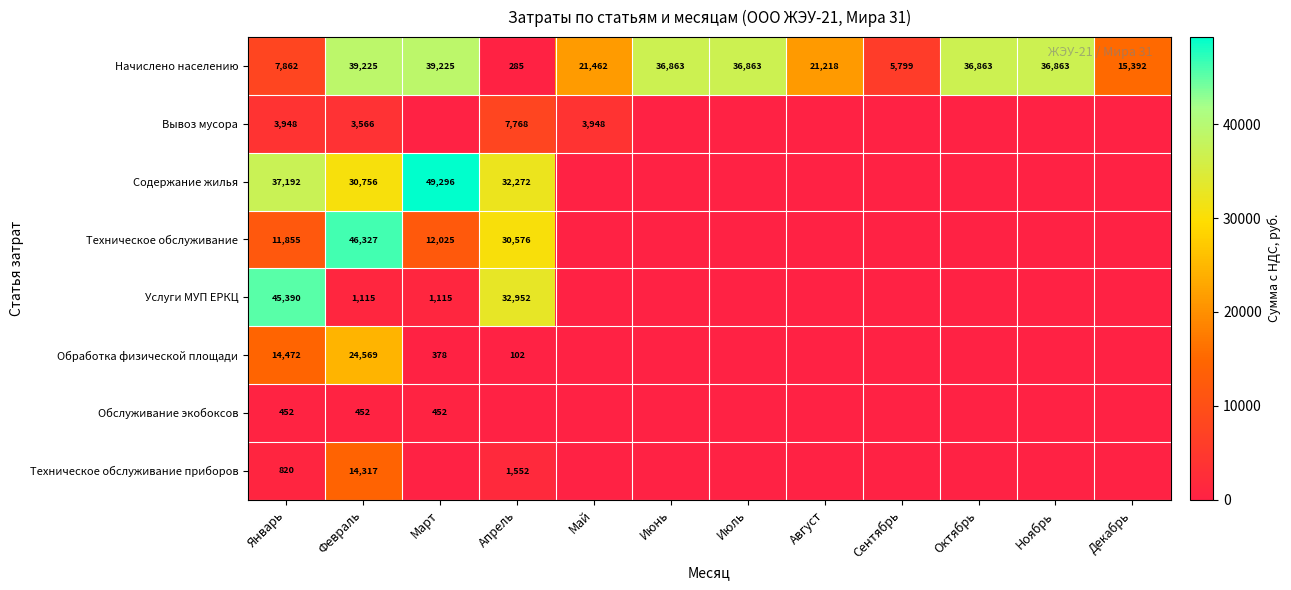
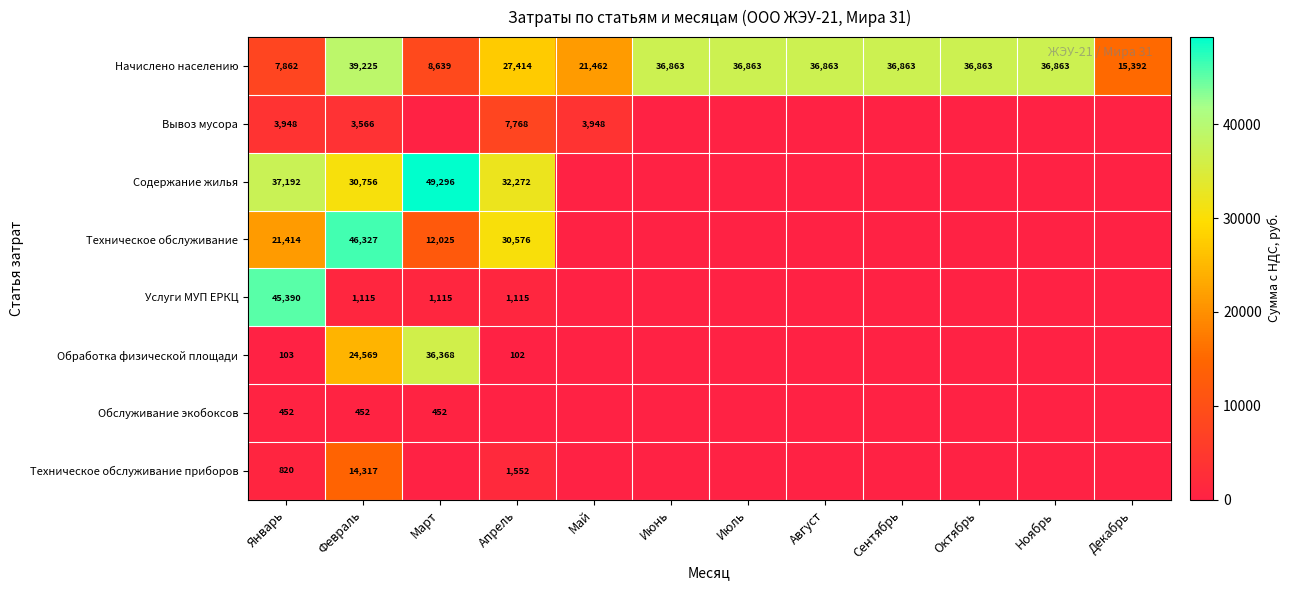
  {
    "Начислено населению": {
      "Январь": "7,862",
      "Февраль": "39,225",
-     "Март": "39,225",
-     "Апрель": "285",
+     "Март": "8,639",
+     "Апрель": "27,414",
      "Май": "21,462",
      "Июнь": "36,863",
      "Июль": "36,863",
-     "Август": "21,218",
-     "Сентябрь": "5,799",
+     "Август": "36,863",
+     "Сентябрь": "36,863",
      "Октябрь": "36,863",
      "Ноябрь": "36,863"
    },
    "Вывоз мусора": {
      "Январь": "3,948",
      "Февраль": "3,566",
      "Апрель": "7,768",
      "Май": "3,948"
    },
    "Содержание жилья": {
      "Январь": "37,192",
      "Февраль": "30,756",
      "Март": "49,296",
      "Апрель": "32,272"
    },
    "Техническое обслуживание": {
-     "Январь": "11,855",
+     "Январь": "21,414",
      "Февраль": "46,327",
      "Март": "12,025",
      "Апрель": "30,576"
    },
    "Услуги МУП ЕРКЦ": {
      "Январь": "45,390",
      "Февраль": "1,115",
      "Март": "1,115",
-     "Апрель": "32,952"
+     "Апрель": "1,115"
    },
    "Обработка физической площади": {
-     "Январь": "14,472",
+     "Январь": "103",
      "Февраль": "24,569",
-     "Март": "378",
+     "Март": "36,368",
      "Апрель": "102"
    },
    "Обслуживание экобоксов": {
      "Январь": "452",
      "Февраль": "452",
      "Март": "452"
    },
    "Техническое обслуживание приборов": {
      "Январь": "820",
      "Февраль": "14,317",
      "Апрель": "1,552"
    }
  }
